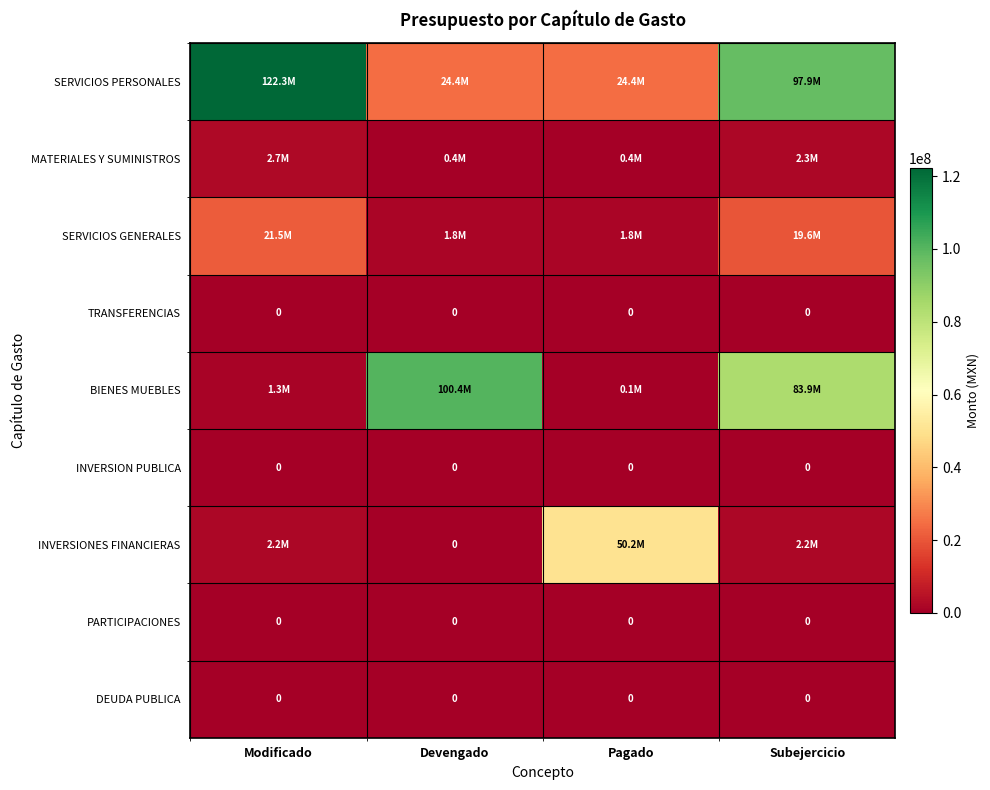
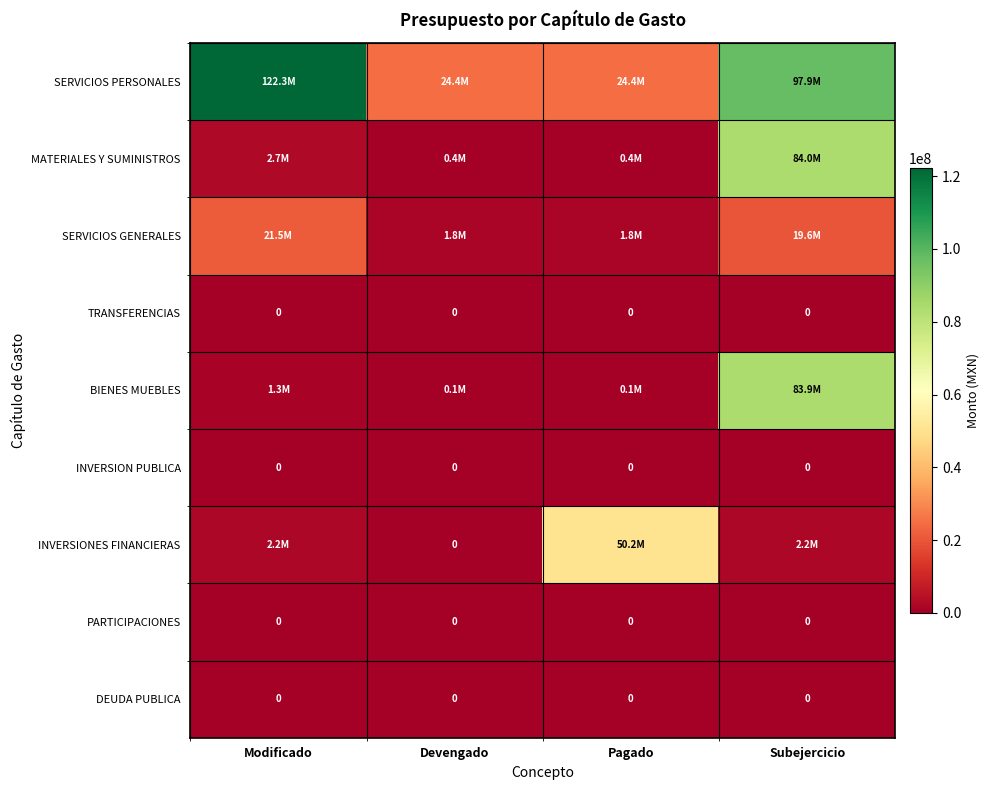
  {
    "SERVICIOS PERSONALES": {
      "Modificado": "122.3M",
      "Devengado": "24.4M",
      "Pagado": "24.4M",
      "Subejercicio": "97.9M"
    },
    "MATERIALES Y SUMINISTROS": {
      "Modificado": "2.7M",
      "Devengado": "0.4M",
      "Pagado": "0.4M",
-     "Subejercicio": "2.3M"
+     "Subejercicio": "84.0M"
    },
    "SERVICIOS GENERALES": {
      "Modificado": "21.5M",
      "Devengado": "1.8M",
      "Pagado": "1.8M",
      "Subejercicio": "19.6M"
    },
    "TRANSFERENCIAS": {
      "Modificado": "0",
      "Devengado": "0",
      "Pagado": "0",
      "Subejercicio": "0"
    },
    "BIENES MUEBLES": {
      "Modificado": "1.3M",
-     "Devengado": "100.4M",
+     "Devengado": "0.1M",
      "Pagado": "0.1M",
      "Subejercicio": "83.9M"
    },
    "INVERSION PUBLICA": {
      "Modificado": "0",
      "Devengado": "0",
      "Pagado": "0",
      "Subejercicio": "0"
    },
    "INVERSIONES FINANCIERAS": {
      "Modificado": "2.2M",
      "Devengado": "0",
      "Pagado": "50.2M",
      "Subejercicio": "2.2M"
    },
    "PARTICIPACIONES": {
      "Modificado": "0",
      "Devengado": "0",
      "Pagado": "0",
      "Subejercicio": "0"
    },
    "DEUDA PUBLICA": {
      "Modificado": "0",
      "Devengado": "0",
      "Pagado": "0",
      "Subejercicio": "0"
    }
  }
